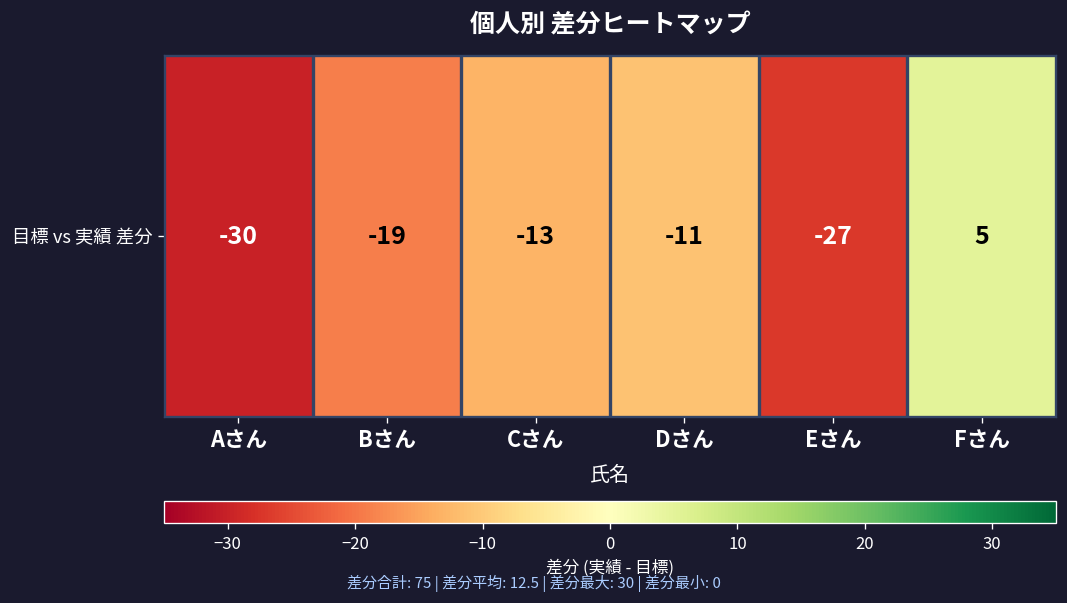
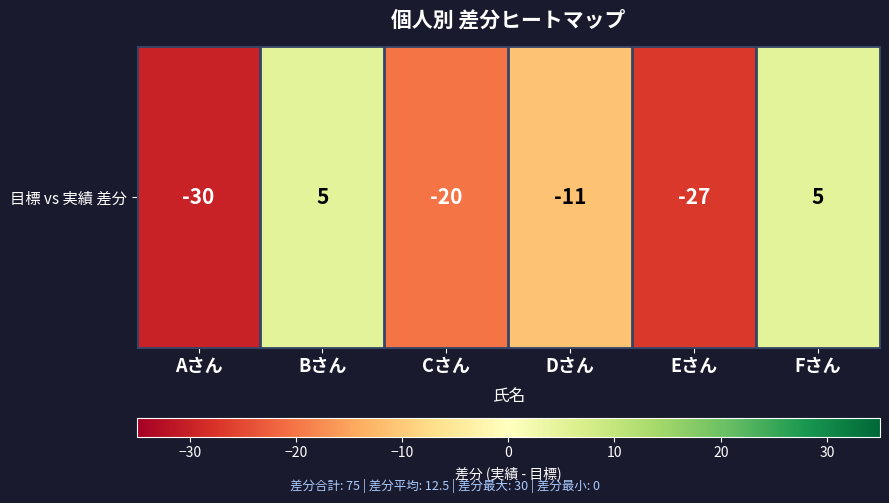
  {
    "目標 vs 実績 差分": {
      "Aさん": -30,
-     "Bさん": -19,
-     "Cさん": -13,
+     "Bさん": 5,
+     "Cさん": -20,
      "Dさん": -11,
      "Eさん": -27,
      "Fさん": 5
    }
  }
